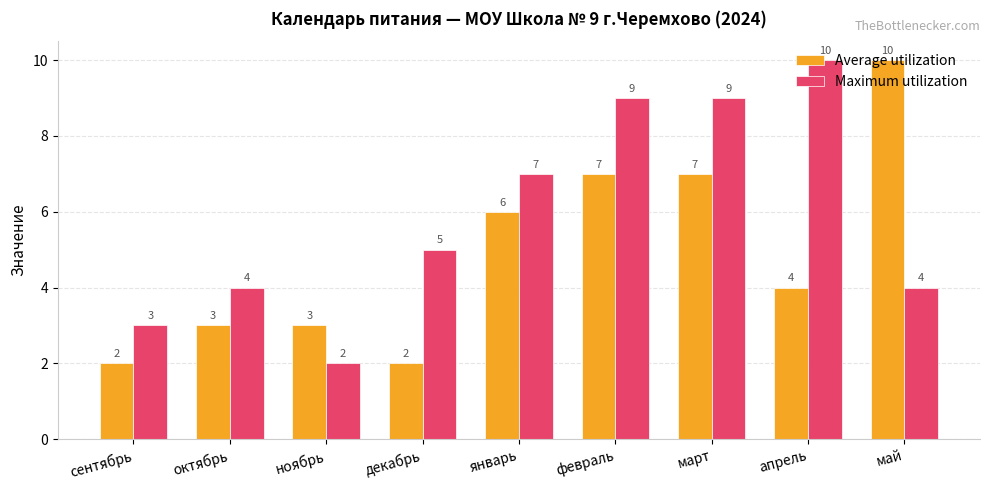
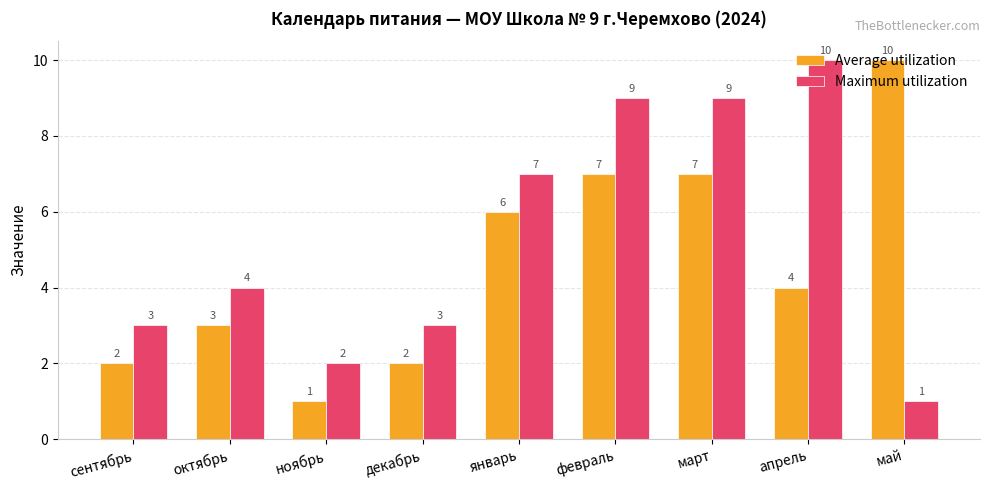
  {
    "Average utilization": {
      "сентябрь": 2,
      "октябрь": 3,
-     "ноябрь": 3,
+     "ноябрь": 1,
      "декабрь": 2,
      "январь": 6,
      "февраль": 7,
      "март": 7,
      "апрель": 4,
      "май": 10
    },
    "Maximum utilization": {
      "сентябрь": 3,
      "октябрь": 4,
      "ноябрь": 2,
-     "декабрь": 5,
+     "декабрь": 3,
      "январь": 7,
      "февраль": 9,
      "март": 9,
      "апрель": 10,
-     "май": 4
+     "май": 1
    }
  }
